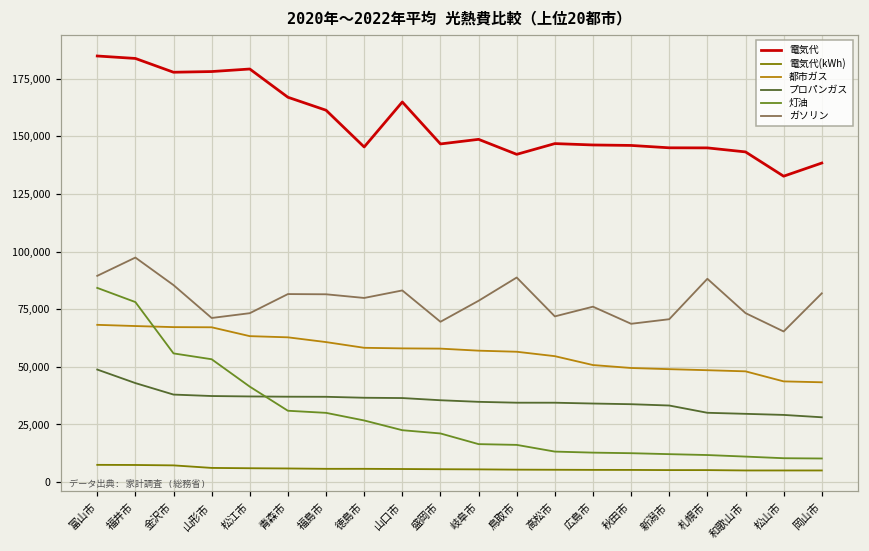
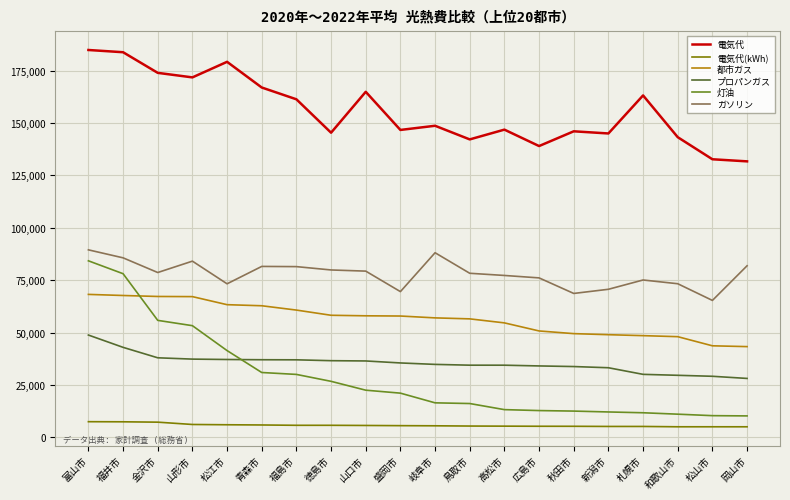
  {
    "電気代": {
      "富山市": "185,000",
      "福井市": "184,000",
-     "金沢市": "178,000",
-     "山形市": "178,000",
+     "金沢市": "174,000",
+     "山形市": "172,000",
      "松江市": "179,000",
      "青森市": "167,000",
      "福島市": "161,000",
      "徳島市": "145,000",
      "山口市": "165,000",
      "盛岡市": "147,000",
      "岐阜市": "149,000",
      "鳥取市": "142,000",
      "高松市": "147,000",
-     "広島市": "146,000",
+     "広島市": "139,000",
      "秋田市": "146,000",
      "新潟市": "145,000",
-     "札幌市": "145,000",
+     "札幌市": "163,000",
      "和歌山市": "143,000",
      "松山市": "133,000",
-     "岡山市": "138,000"
+     "岡山市": "132,000"
    },
    "ガソリン": {
      "富山市": "89,000",
-     "福井市": "97,000",
-     "金沢市": "85,000",
-     "山形市": "71,000",
+     "福井市": "86,000",
+     "金沢市": "79,000",
+     "山形市": "84,000",
      "松江市": "73,000",
      "青森市": "82,000",
      "福島市": "81,000",
      "徳島市": "80,000",
-     "山口市": "83,000",
+     "山口市": "79,000",
      "盛岡市": "70,000",
-     "岐阜市": "79,000",
-     "鳥取市": "89,000",
-     "高松市": "72,000",
+     "岐阜市": "88,000",
+     "鳥取市": "78,000",
+     "高松市": "77,000",
      "広島市": "76,000",
      "秋田市": "69,000",
      "新潟市": "71,000",
-     "札幌市": "88,000",
+     "札幌市": "75,000",
      "和歌山市": "73,000",
      "松山市": "65,000",
      "岡山市": "82,000"
    }
  }
